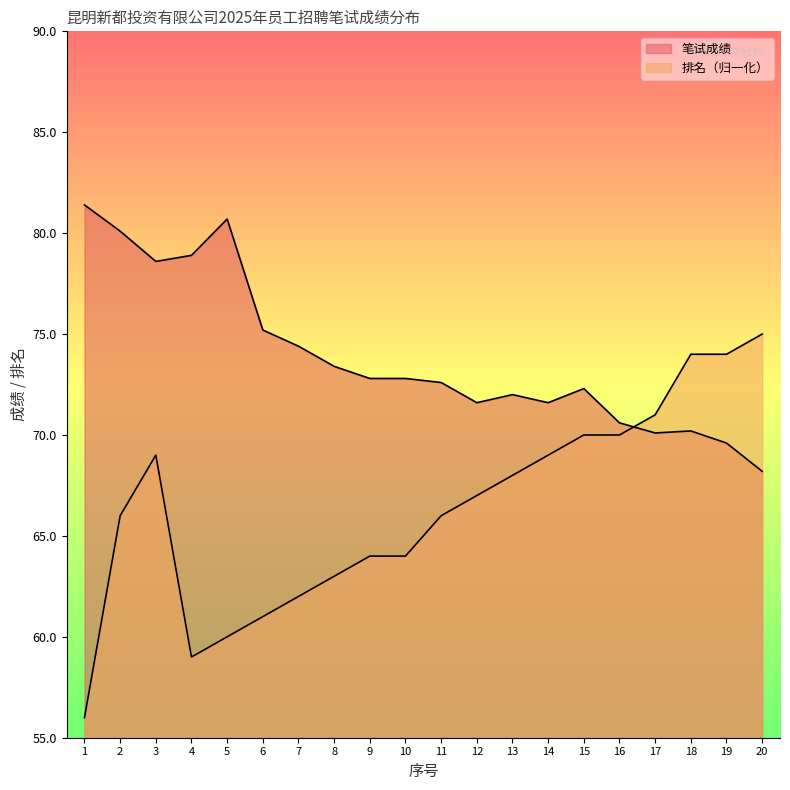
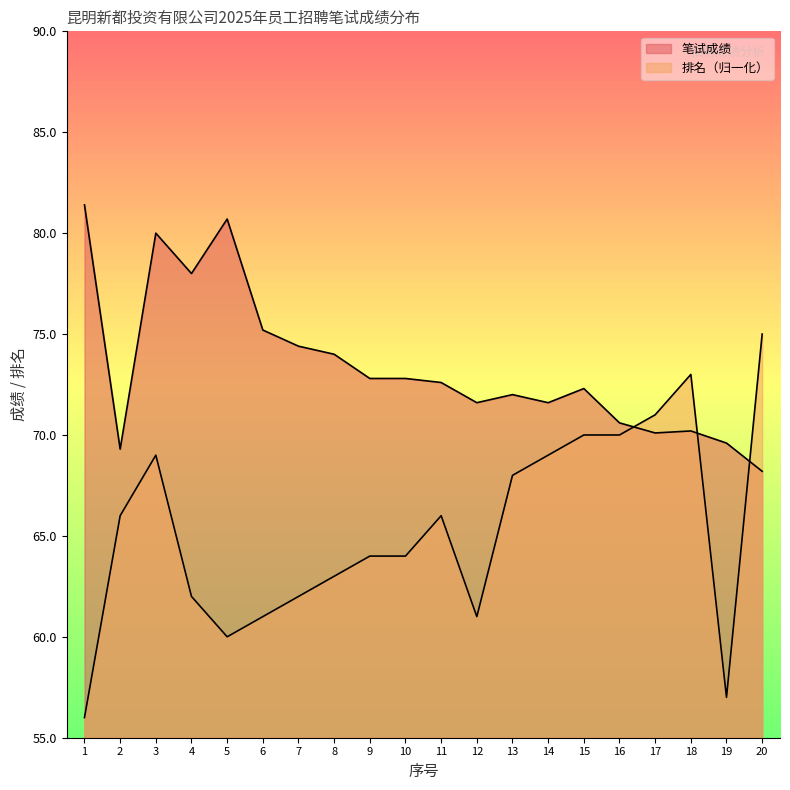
  {
    "笔试成绩": {
      "1": 81.4,
-     "2": 80.1,
-     "3": 78.6,
-     "4": 78.9,
+     "2": 69.3,
+     "3": 80.0,
+     "4": 78.0,
      "5": 80.7,
      "6": 75.2,
      "7": 74.4,
-     "8": 73.4,
+     "8": 74.0,
      "9": 72.8,
      "10": 72.8,
      "11": 72.6,
      "12": 71.6,
      "13": 72.0,
      "14": 71.6,
      "15": 72.3,
      "16": 70.6,
      "17": 70.1,
      "18": 70.2,
      "19": 69.6,
      "20": 68.2
    },
    "排名（归一化）": {
      "1": 56.0,
      "2": 66.0,
      "3": 69.0,
-     "4": 59.0,
+     "4": 62.0,
      "5": 60.0,
      "6": 61.0,
      "7": 62.0,
      "8": 63.0,
      "9": 64.0,
      "10": 64.0,
      "11": 66.0,
-     "12": 67.0,
+     "12": 61.0,
      "13": 68.0,
      "14": 69.0,
      "15": 70.0,
      "16": 70.0,
      "17": 71.0,
-     "18": 74.0,
-     "19": 74.0,
+     "18": 73.0,
+     "19": 57.0,
      "20": 75.0
    }
  }
